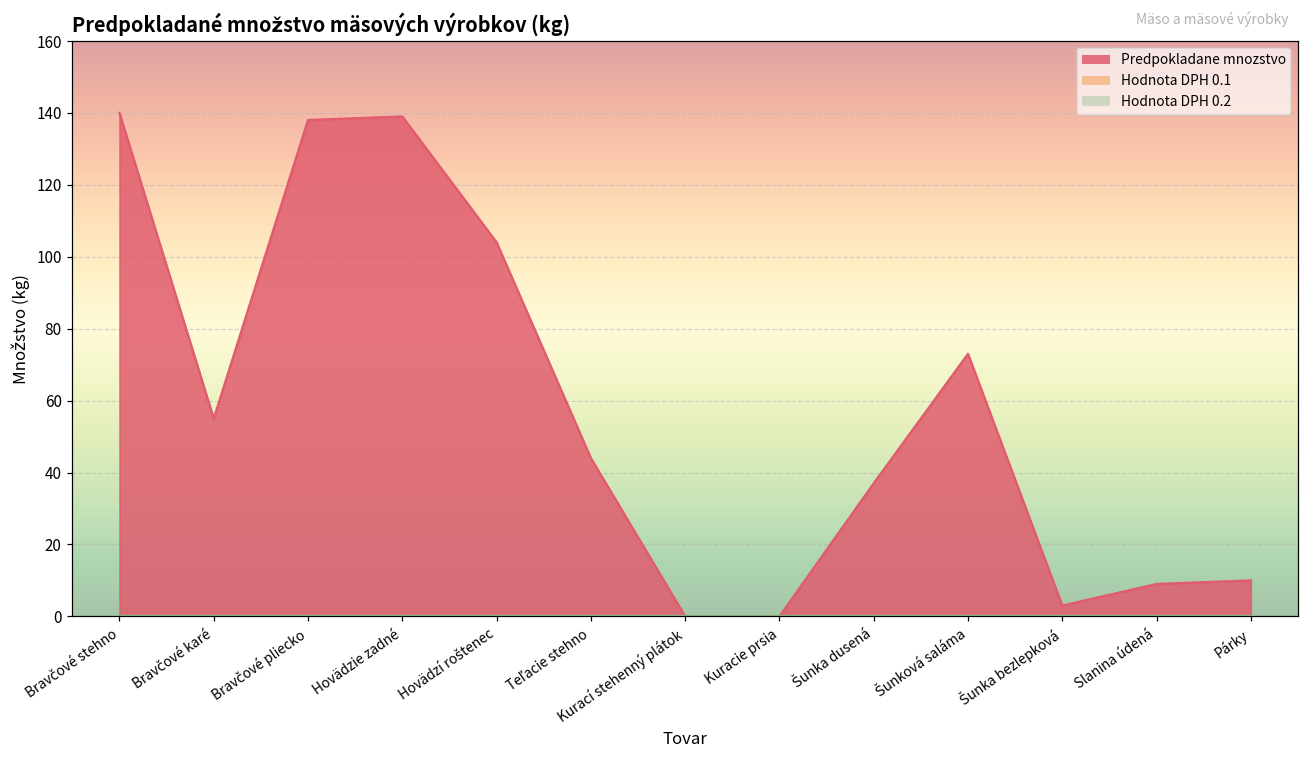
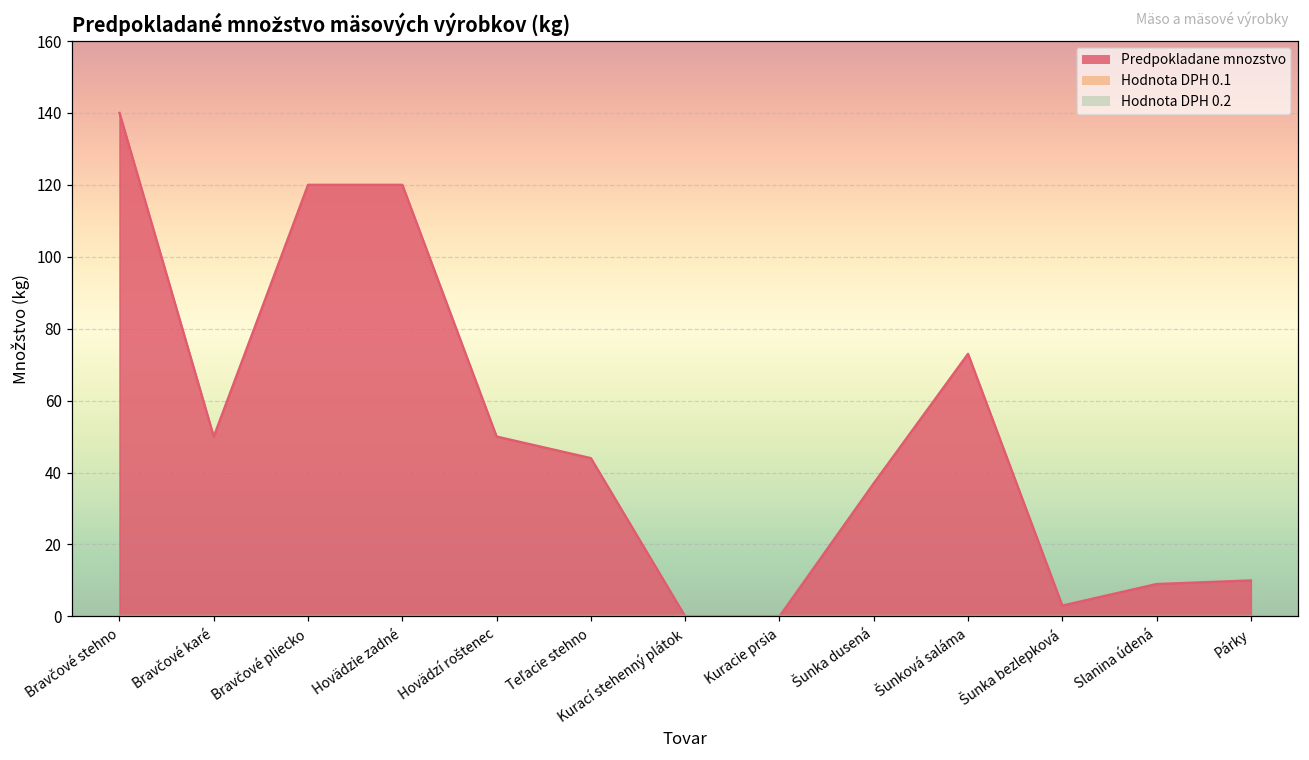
  {
    "Predpokladane mnozstvo": {
      "Bravčové stehno": 140,
-     "Bravčové karé": 55,
-     "Bravčové pliecko": 138,
-     "Hovädzie zadné": 139,
-     "Hovädzí roštenec": 104,
+     "Bravčové karé": 50,
+     "Bravčové pliecko": 120,
+     "Hovädzie zadné": 120,
+     "Hovädzí roštenec": 50,
      "Teľacie stehno": 44,
      "Šunka dusená": 37,
      "Šunková saláma": 73,
      "Šunka bezlepková": 3,
      "Slanina údená": 9,
      "Párky": 10
    },
    "Hodnota DPH 0.2": {
      "Bravčové stehno": 0,
      "Bravčové karé": 0,
      "Bravčové pliecko": 0,
      "Hovädzie zadné": 0,
      "Hovädzí roštenec": 0,
      "Teľacie stehno": 0,
      "Šunka dusená": 0,
      "Šunková saláma": 0,
      "Šunka bezlepková": 0,
      "Slanina údená": 0,
      "Párky": 0
    }
  }
